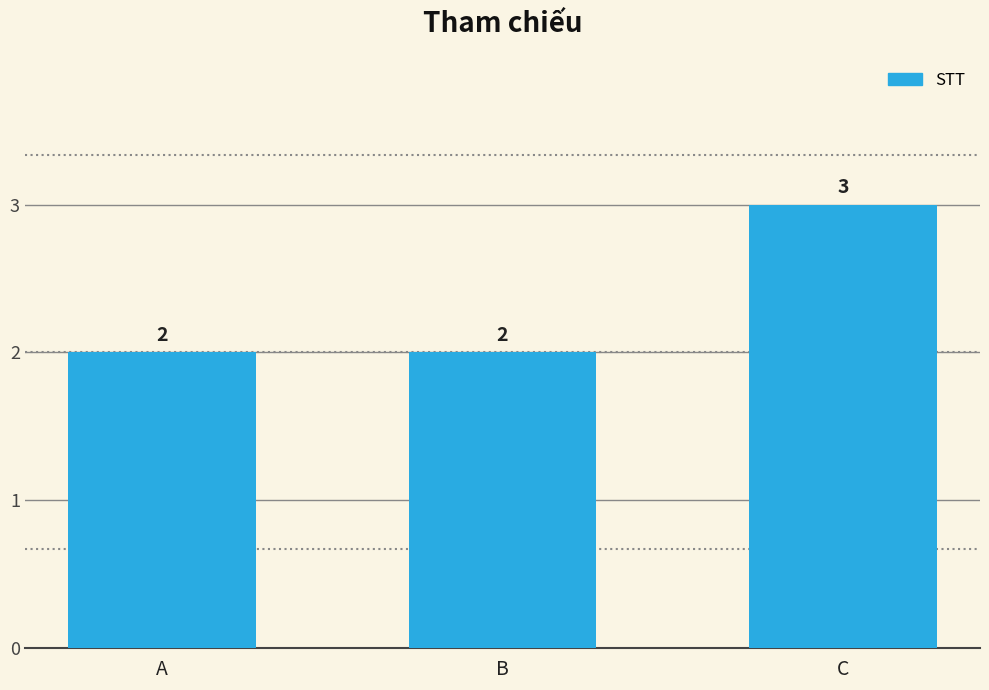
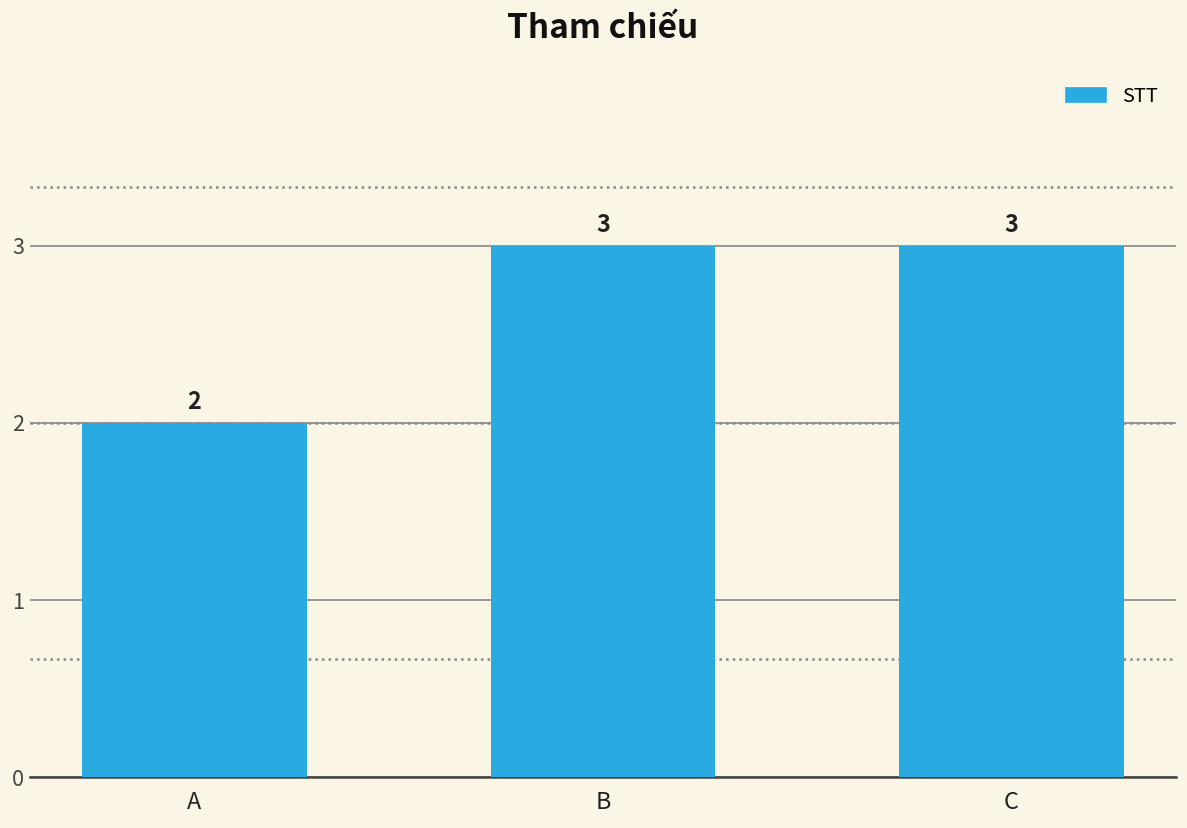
  {
    "A": 2,
-   "B": 2,
+   "B": 3,
    "C": 3
  }
